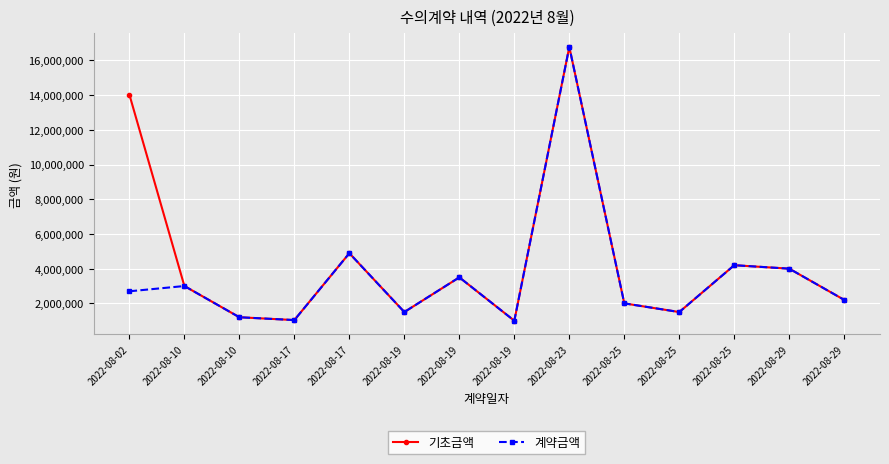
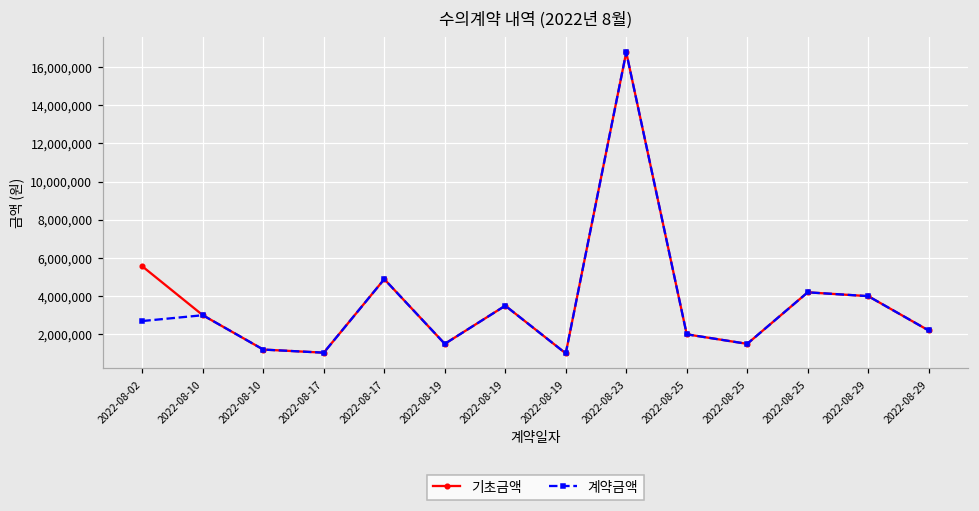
  {
    "기초금액": {
-     "2022-08-02": "14,000,000"
+     "2022-08-02": "5,600,000"
    },
    "계약금액": {
      "2022-08-02": "2,700,000"
    }
  }
